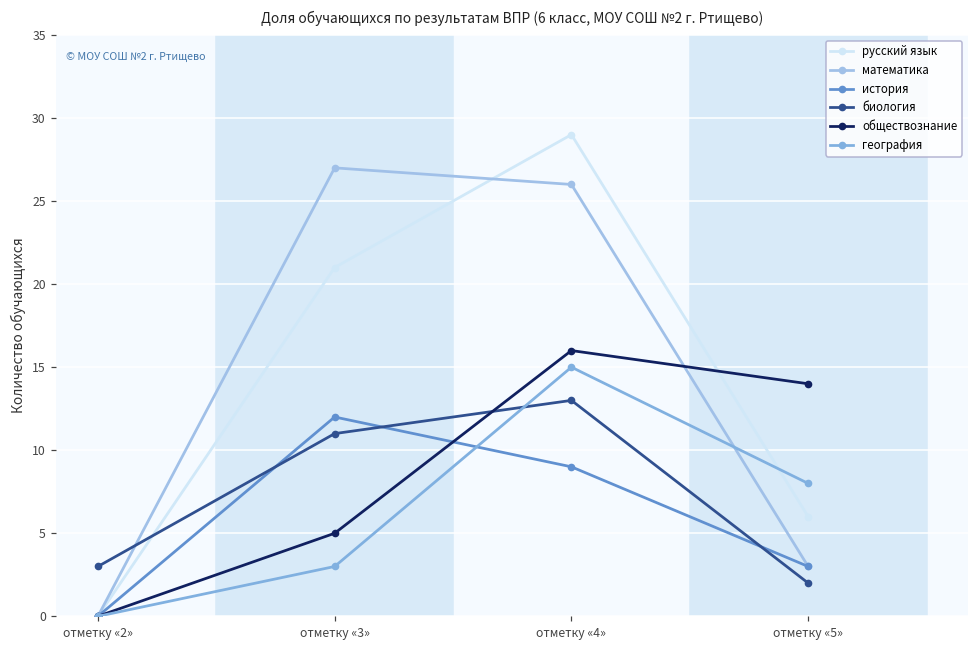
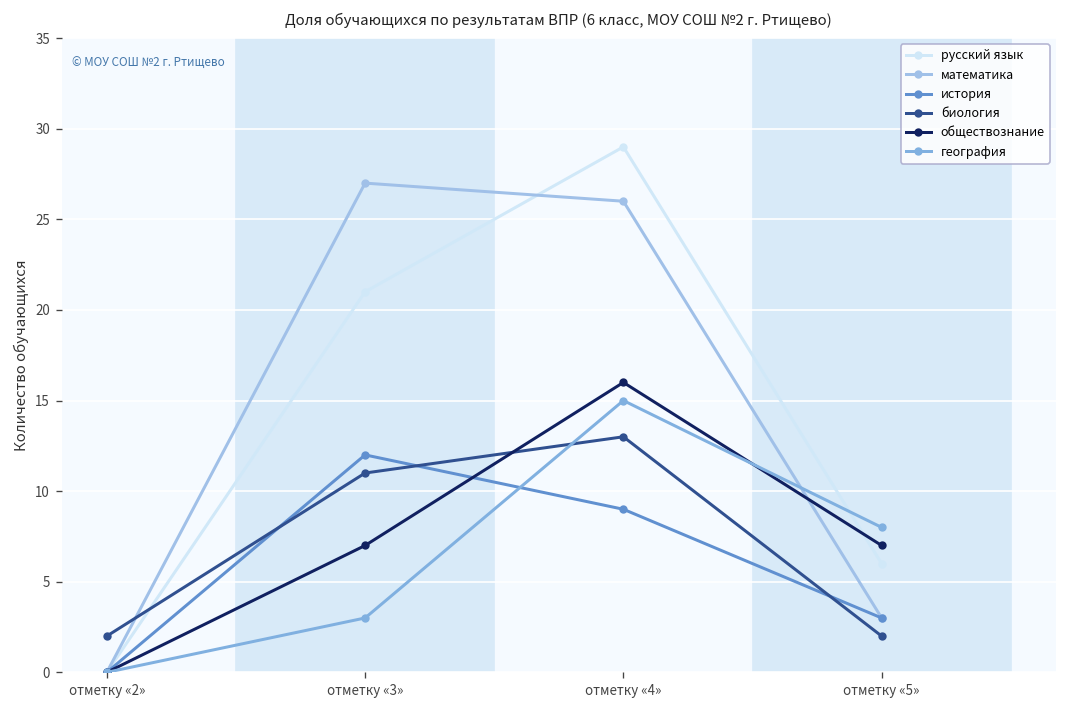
  {
    "русский язык": {
      "отметку «3»": 21,
      "отметку «4»": 29,
      "отметку «5»": 6
    },
    "биология": {
-     "отметку «2»": 3,
+     "отметку «2»": 2,
      "отметку «3»": 11,
      "отметку «4»": 13,
      "отметку «5»": 2
    },
    "обществознание": {
-     "отметку «3»": 5,
+     "отметку «3»": 7,
      "отметку «4»": 16,
-     "отметку «5»": 14
+     "отметку «5»": 7
    }
  }
